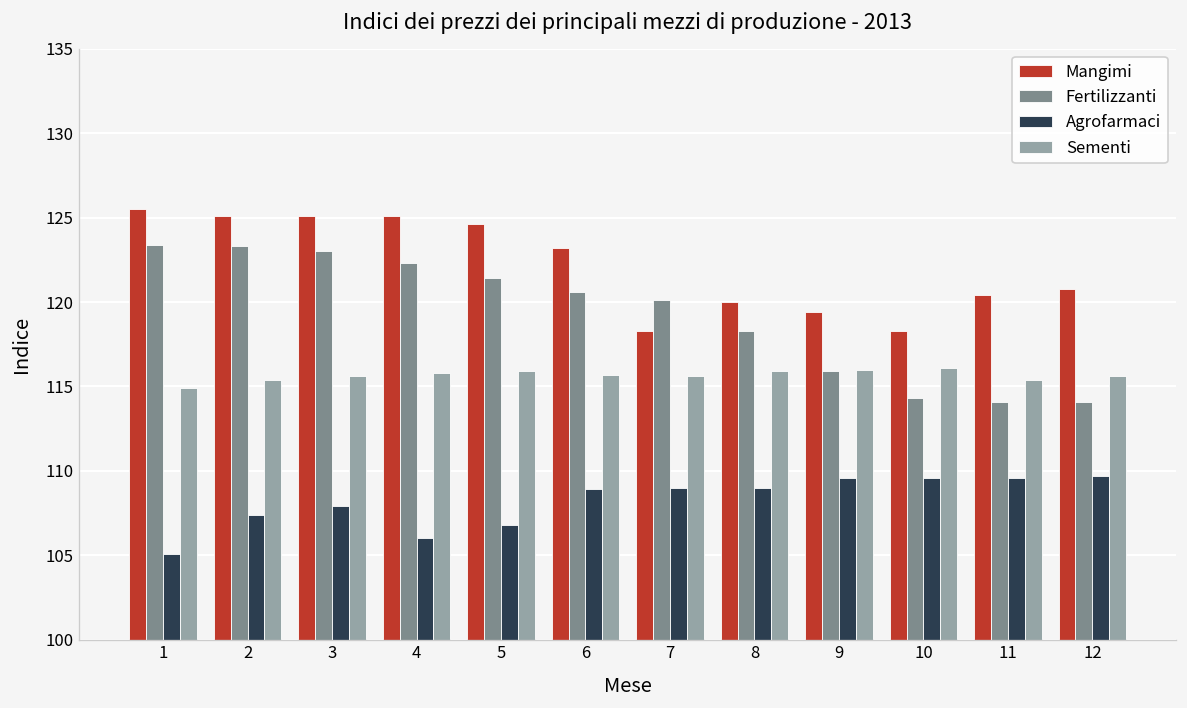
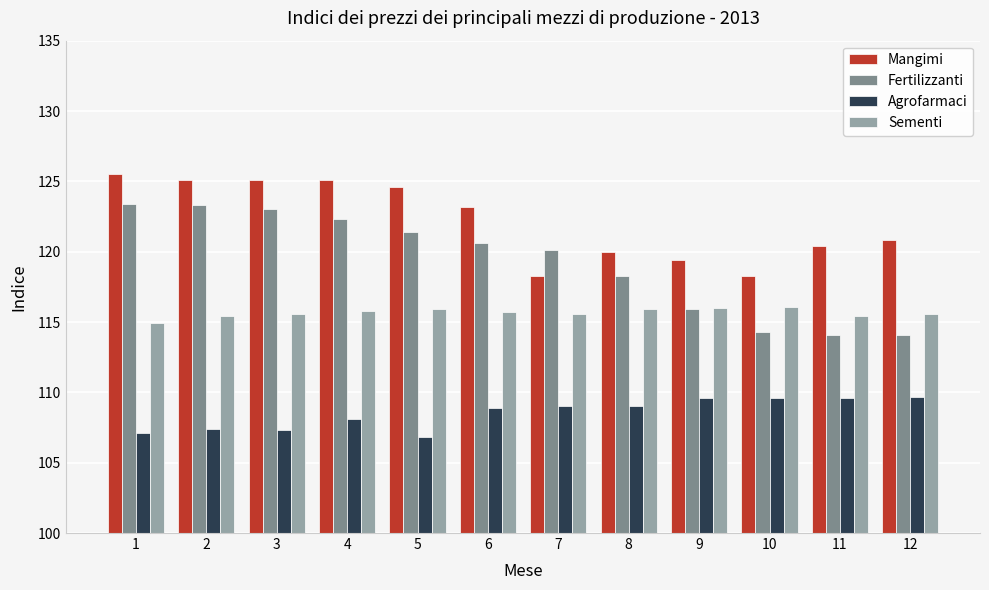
  {
    "Mangimi": {
      "1": 125.5,
      "2": 125.1,
      "3": 125.1,
      "4": 125.1,
      "5": 124.6,
      "6": 123.2,
      "7": 118.3,
      "8": 120.0,
      "9": 119.4,
      "10": 118.3,
      "11": 120.4,
      "12": 120.8
    },
    "Agrofarmaci": {
-     "1": 105.1,
+     "1": 107.1,
      "2": 107.4,
-     "3": 107.9,
-     "4": 106.0,
+     "3": 107.3,
+     "4": 108.1,
      "5": 106.8,
      "6": 108.9,
      "7": 109.0,
      "8": 109.0,
      "9": 109.6,
      "10": 109.6,
      "11": 109.6,
      "12": 109.7
    }
  }
